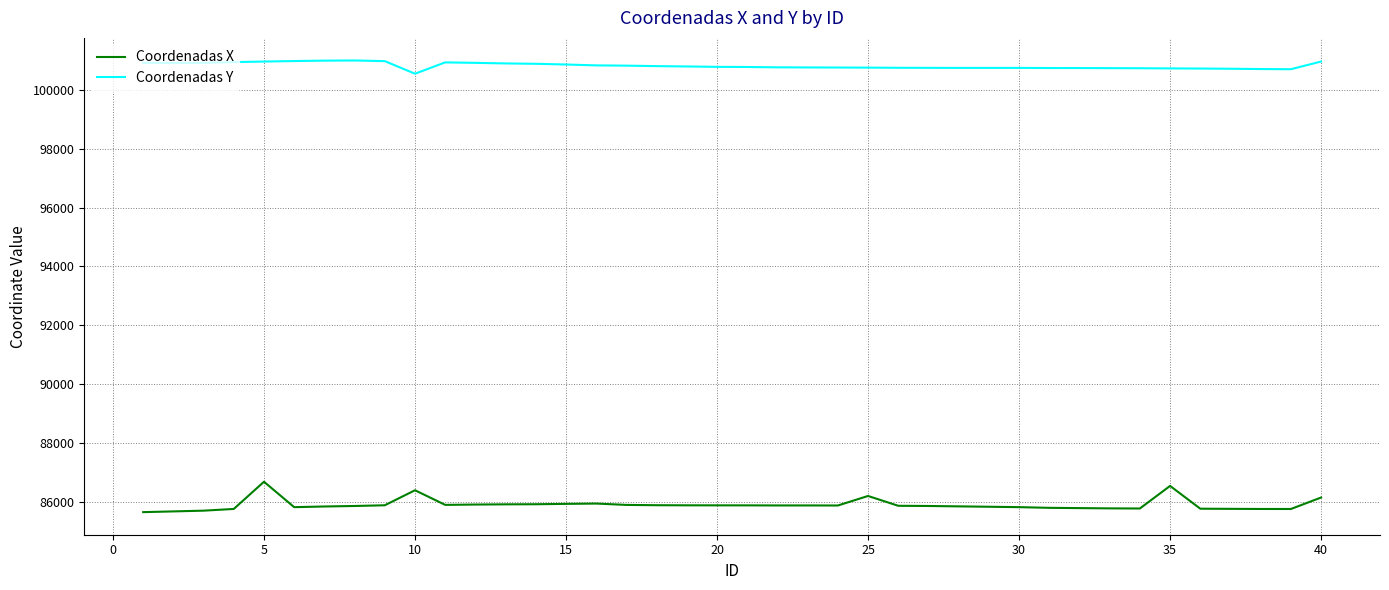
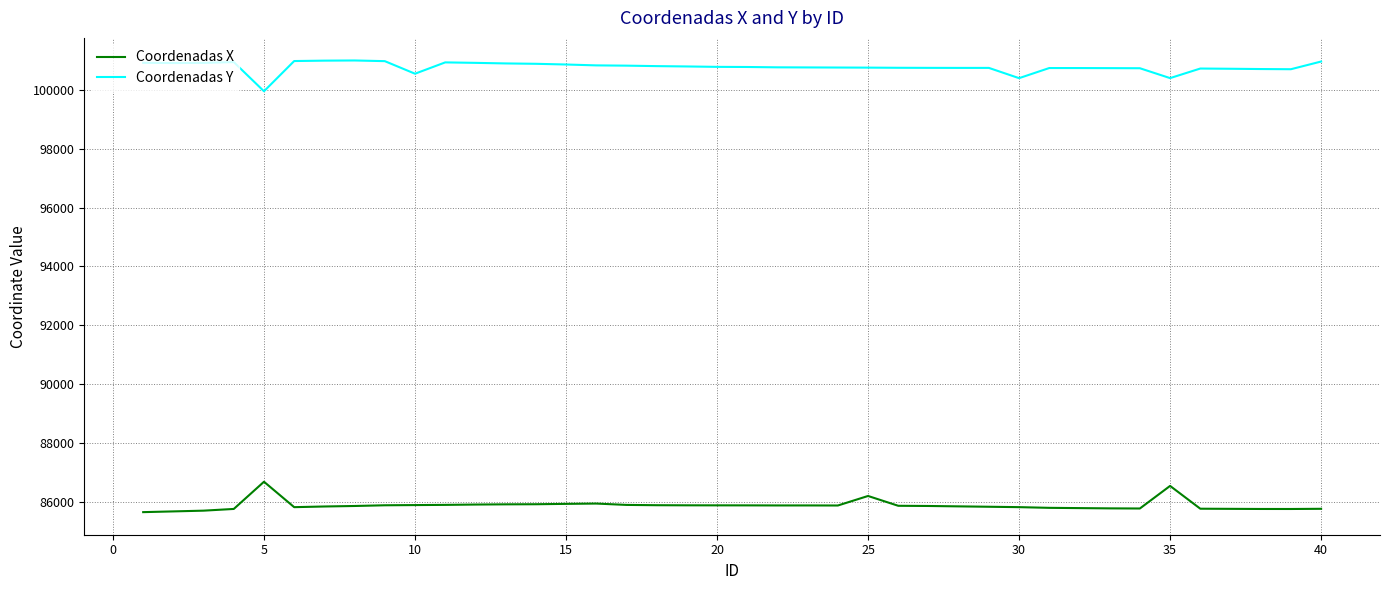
  {
    "Coordenadas X": {
      "5": 86700,
-     "10": 86400,
+     "10": 85900,
      "15": 85900,
      "20": 85900,
      "25": 86200,
      "30": 85800,
      "35": 86500,
-     "40": 86100
+     "40": 85800
    },
    "Coordenadas Y": {
-     "5": 101000,
+     "5": 100000,
      "10": 100600,
      "15": 100900,
      "20": 100800,
      "25": 100800,
-     "30": 100800,
-     "35": 100700,
+     "30": 100400,
+     "35": 100400,
      "40": 101000
    }
  }
